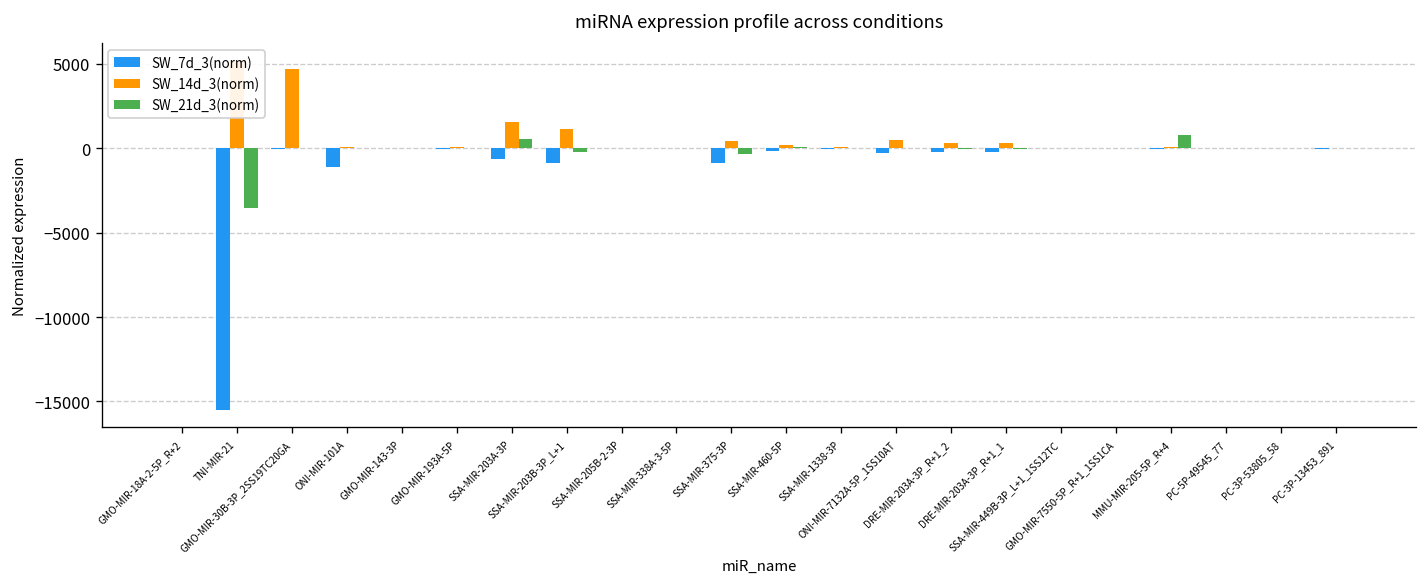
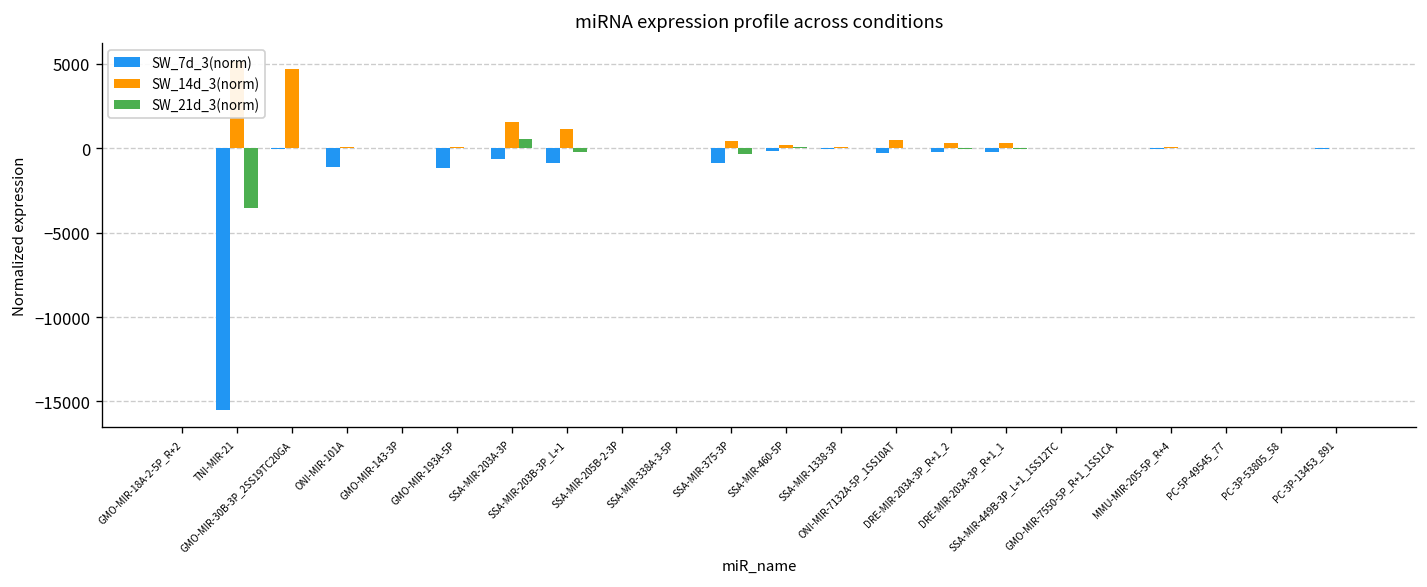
  {
    "SW_7d_3(norm)": {
      "TNI-MIR-21": -15500,
      "ONI-MIR-101A": -1100,
-     "GMO-MIR-193A-5P": 0,
+     "GMO-MIR-193A-5P": -1200,
      "SSA-MIR-203A-3P": -700,
      "SSA-MIR-203B-3P_L+1": -900,
      "SSA-MIR-375-3P": -800,
      "ONI-MIR-7132A-5P_1SS10AT": -300,
      "DRE-MIR-203A-3P_R+1_2": -200,
      "DRE-MIR-203A-3P_R+1_1": -200
    },
    "SW_14d_3(norm)": {
      "GMO-MIR-30B-3P_2SS19TC20GA": 4700,
      "SSA-MIR-203A-3P": 1600,
      "SSA-MIR-203B-3P_L+1": 1100,
      "SSA-MIR-375-3P": 400,
      "SSA-MIR-460-5P": 200,
      "ONI-MIR-7132A-5P_1SS10AT": 500,
      "DRE-MIR-203A-3P_R+1_2": 300,
      "DRE-MIR-203A-3P_R+1_1": 300
    },
    "SW_21d_3(norm)": {
      "TNI-MIR-21": -3600,
      "SSA-MIR-203A-3P": 500,
      "SSA-MIR-203B-3P_L+1": -200,
      "SSA-MIR-375-3P": -300,
-     "MMU-MIR-205-5P_R+4": 800
+     "MMU-MIR-205-5P_R+4": 0
    }
  }
